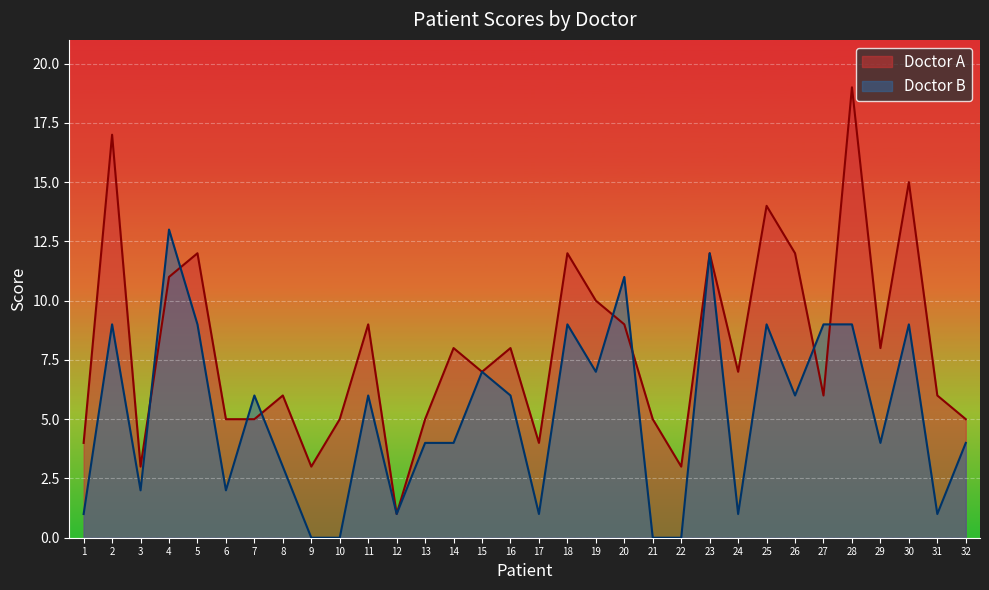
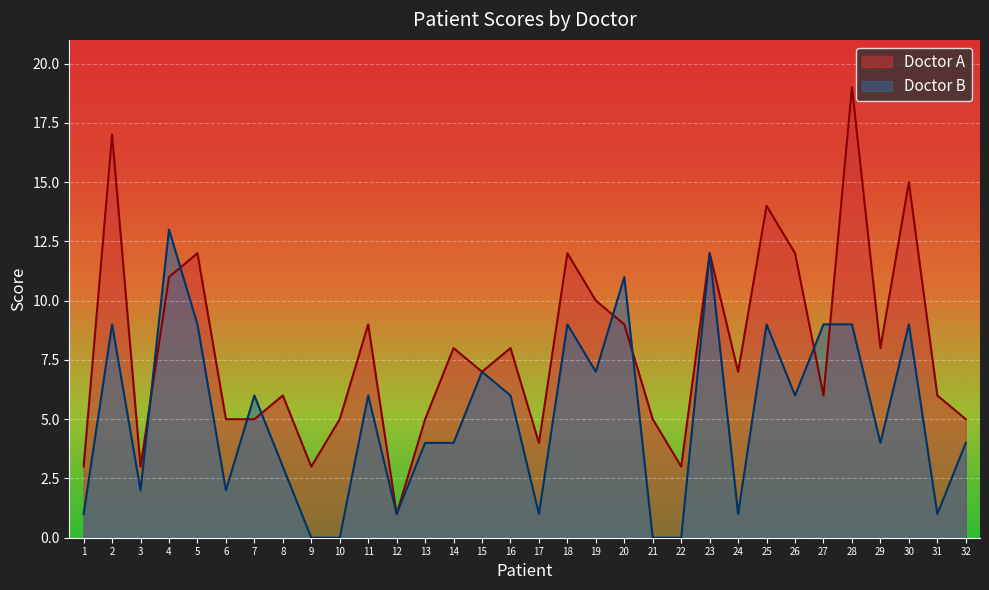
  {
    "Doctor A": {
-     "1": 4,
+     "1": 3,
      "2": 17,
      "3": 3,
      "4": 11,
      "5": 12,
      "6": 5,
      "7": 5,
      "8": 6,
      "9": 3,
      "10": 5,
      "11": 9,
      "13": 5,
      "14": 8,
      "16": 8,
      "17": 4,
      "18": 12,
      "19": 10,
      "20": 9,
      "21": 5,
      "22": 3,
      "24": 7,
      "25": 14,
      "26": 12,
      "27": 6,
      "28": 19,
      "29": 8,
      "30": 15,
      "31": 6,
      "32": 5
    },
    "Doctor B": {
      "1": 1,
      "2": 9,
      "3": 2,
      "4": 13,
      "5": 9,
      "6": 2,
      "7": 6,
      "8": 3,
      "9": 0,
      "10": 0,
      "11": 6,
      "13": 4,
      "14": 4,
      "16": 6,
      "17": 1,
      "18": 9,
      "19": 7,
      "20": 11,
      "21": 0,
      "22": 0,
      "24": 1,
      "25": 9,
      "26": 6,
      "27": 9,
      "28": 9,
      "29": 4,
      "30": 9,
      "31": 1,
      "32": 4
    }
  }
